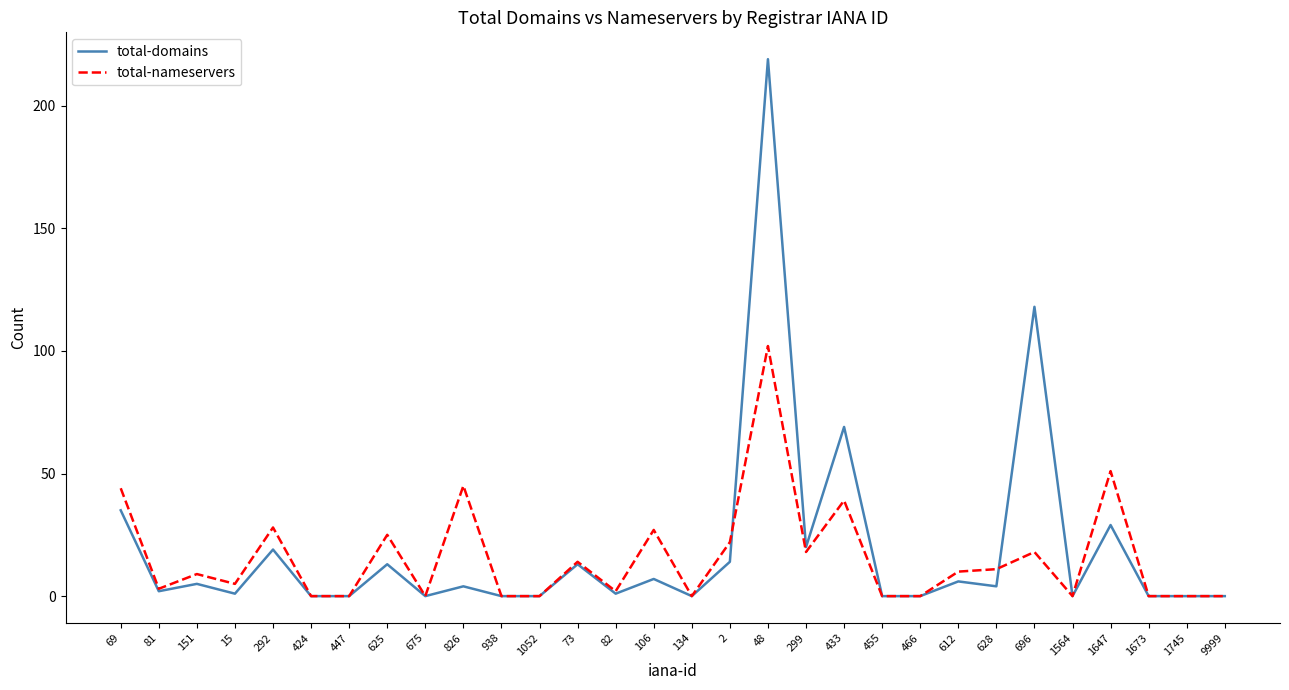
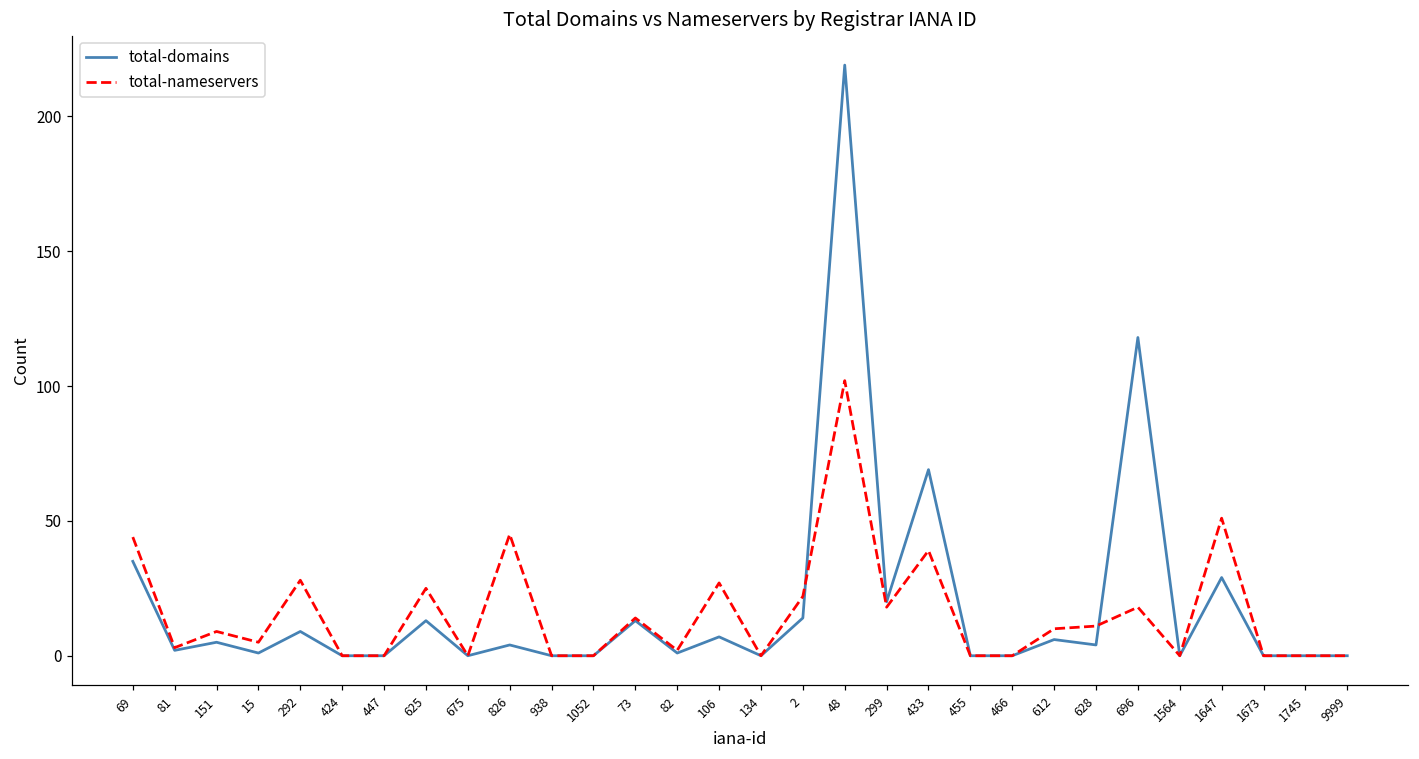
  {
    "total-domains": {
      "69": 35,
      "151": 5,
      "15": 1,
-     "292": 19,
+     "292": 9,
      "625": 13,
      "826": 4,
      "106": 7,
      "2": 14,
      "48": 219,
      "299": 20,
      "433": 69,
      "612": 6,
      "628": 4,
      "696": 118,
      "1647": 29
    },
    "total-nameservers": {
      "69": 44,
      "151": 9,
      "15": 5,
      "292": 28,
      "625": 25,
      "826": 45,
      "106": 27,
      "2": 22,
      "48": 102,
      "299": 18,
      "433": 39,
      "612": 10,
      "628": 11,
      "696": 18,
      "1647": 51
    }
  }
